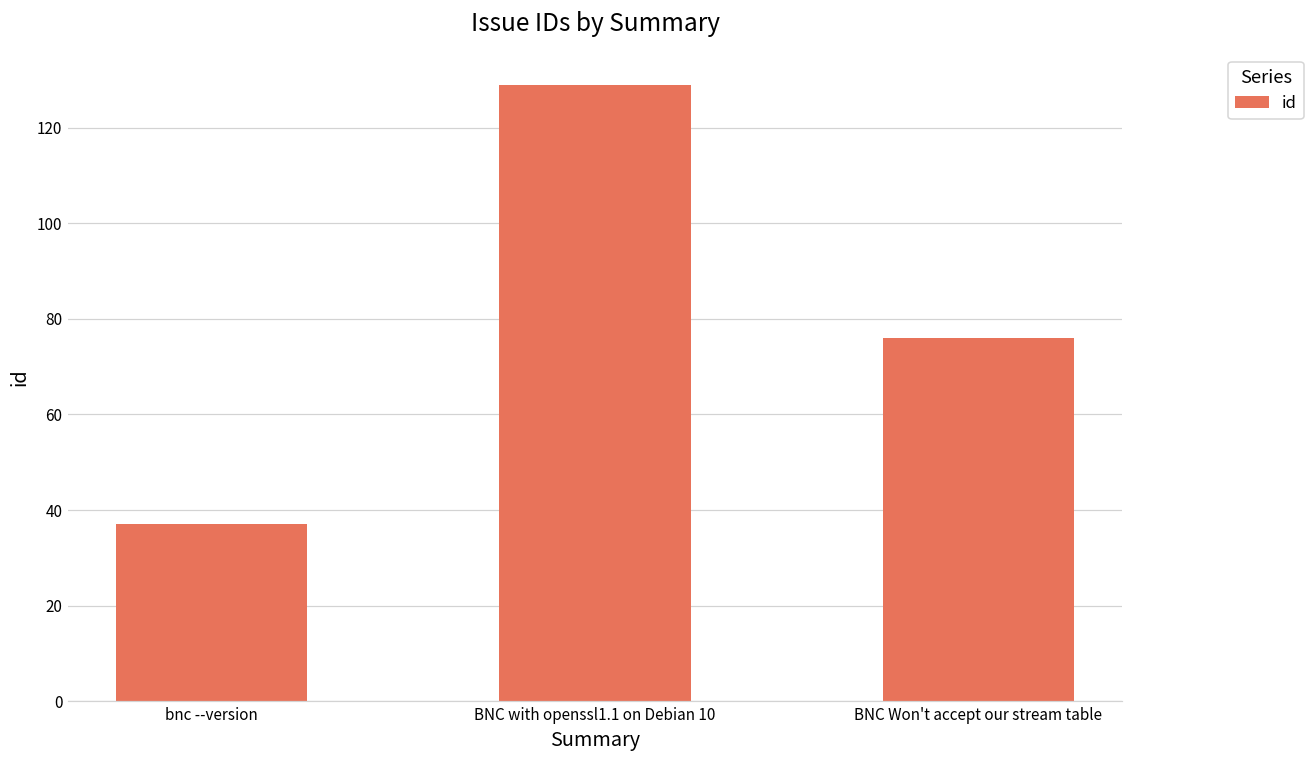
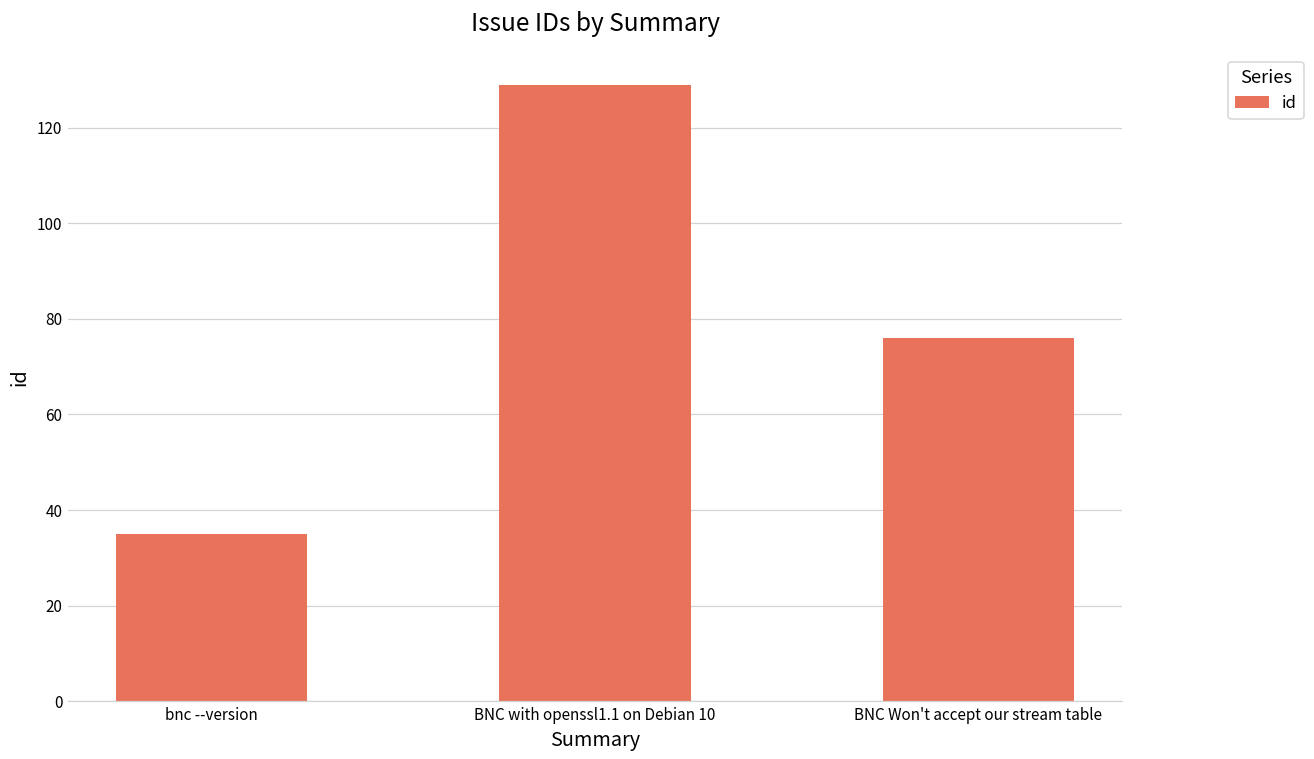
  {
-   "bnc --version": 37,
+   "bnc --version": 35,
    "BNC with openssl1.1 on Debian 10": 129,
    "BNC Won't accept our stream table": 76
  }
